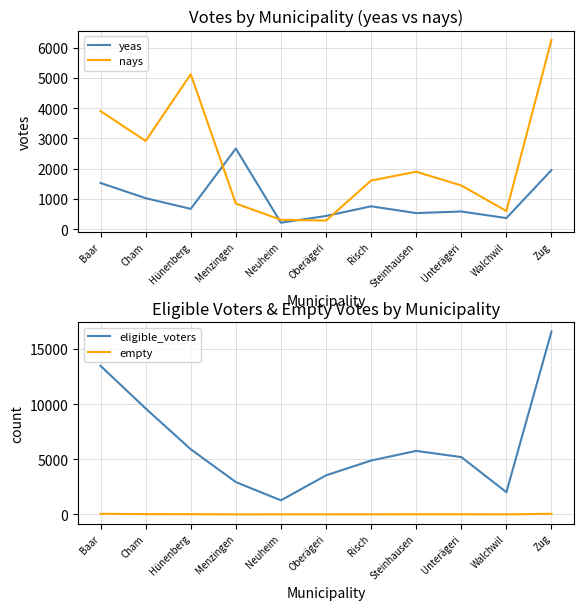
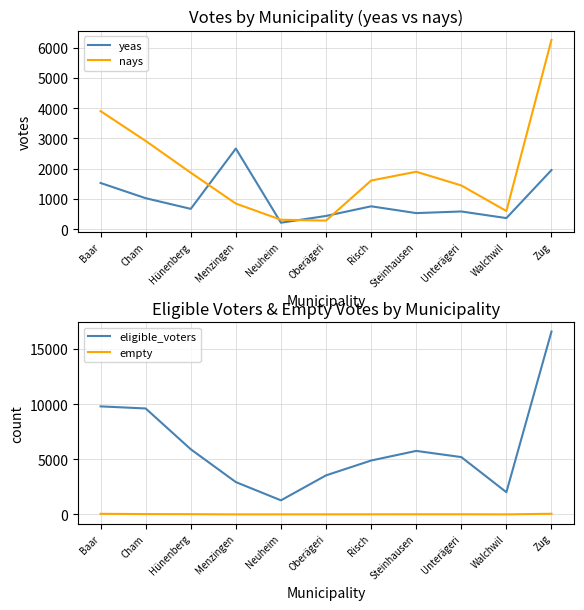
  {
    "Votes by Municipality (yeas vs nays)": {
      "yeas": {
        "Baar": 1500,
        "Cham": 1000,
        "Hünenberg": 700,
        "Menzingen": 2700,
        "Neuheim": 200,
        "Oberägeri": 400,
        "Risch": 800,
        "Steinhausen": 500,
        "Unterägeri": 600,
        "Walchwil": 400,
        "Zug": 2000
      },
      "nays": {
        "Baar": 3900,
        "Cham": 2900,
-       "Hünenberg": 5100,
+       "Hünenberg": 1900,
        "Menzingen": 800,
        "Neuheim": 300,
        "Oberägeri": 300,
        "Risch": 1600,
        "Steinhausen": 1900,
        "Unterägeri": 1400,
        "Walchwil": 600,
        "Zug": 6300
      }
    },
    "Eligible Voters & Empty Votes by Municipality": {
      "eligible_voters": {
-       "Baar": 13500,
+       "Baar": 9800,
        "Cham": 9600,
        "Hünenberg": 5900,
        "Menzingen": 2900,
        "Neuheim": 1300,
        "Oberägeri": 3500,
        "Risch": 4900,
        "Steinhausen": 5800,
        "Unterägeri": 5200,
        "Walchwil": 2000,
        "Zug": 16600
      },
      "empty": {
        "Baar": 100,
        "Cham": 0,
        "Hünenberg": 0,
        "Menzingen": 0,
        "Neuheim": 0,
        "Oberägeri": 0,
        "Risch": 0,
        "Steinhausen": 0,
        "Unterägeri": 0,
        "Walchwil": 0,
        "Zug": 100
      }
    }
  }
